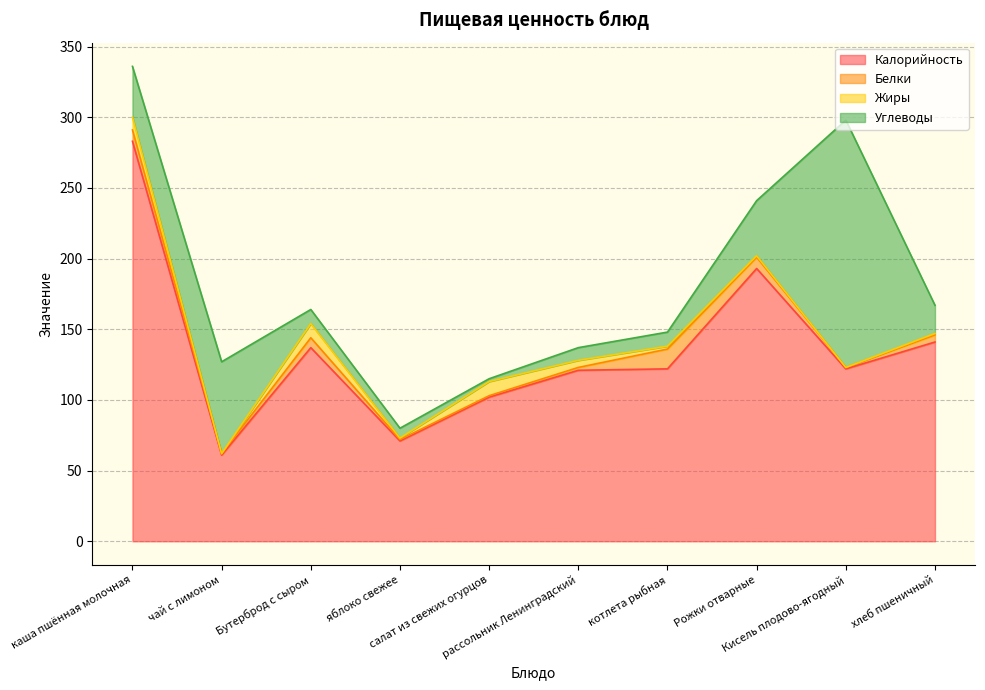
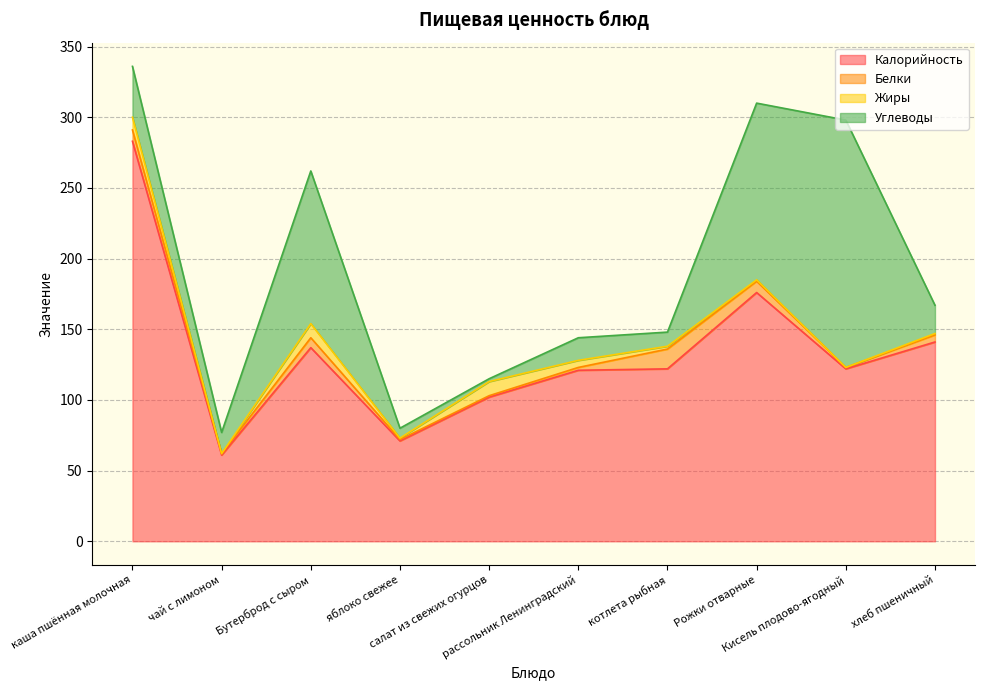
  {
    "Калорийность": {
      "каша пшённая молочная": 283,
      "Бутерброд с сыром": 137,
      "рассольник Ленинградский": 121,
      "котлета рыбная": 122,
-     "Рожки отварные": 193,
+     "Рожки отварные": 176,
      "хлеб пшеничный": 141
    },
    "Углеводы": {
      "каша пшённая молочная": 36,
-     "чай с лимоном": 65,
-     "Бутерброд с сыром": 10,
+     "чай с лимоном": 15,
+     "Бутерброд с сыром": 108,
      "яблоко свежее": 7,
      "салат из свежих огурцов": 2,
-     "рассольник Ленинградский": 9,
+     "рассольник Ленинградский": 16,
      "котлета рыбная": 10,
-     "Рожки отварные": 39,
+     "Рожки отварные": 125,
      "хлеб пшеничный": 20
    }
  }
